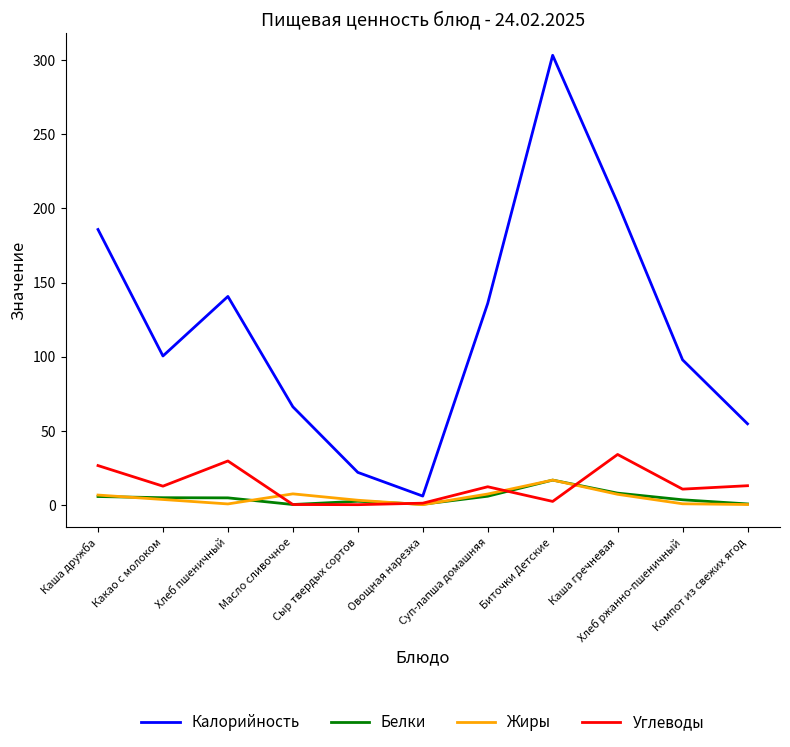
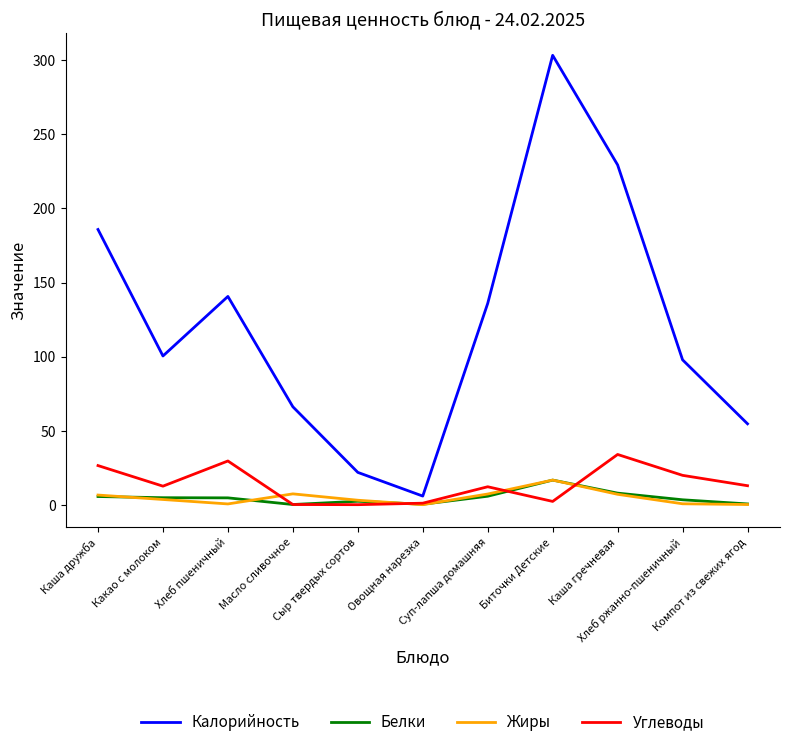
  {
    "Калорийность": {
      "Каша дружба": 186,
      "Какао с молоком": 100,
      "Хлеб пшеничный": 141,
      "Масло сливочное": 66,
      "Сыр твердых сортов": 22,
      "Овощная нарезка": 6,
      "Суп-лапша домашняя": 136,
      "Биточки Детские": 303,
-     "Каша гречневая": 204,
+     "Каша гречневая": 229,
      "Хлеб ржанно-пшеничный": 98,
      "Компот из свежих ягод": 55
    },
    "Белки": {
      "Хлеб пшеничный": 5,
      "Хлеб ржанно-пшеничный": 3
    },
    "Жиры": {
      "Хлеб пшеничный": 1,
      "Масло сливочное": 7,
      "Хлеб ржанно-пшеничный": 1
    },
    "Углеводы": {
      "Каша дружба": 26,
      "Какао с молоком": 13,
      "Хлеб пшеничный": 30,
      "Сыр твердых сортов": 0,
      "Суп-лапша домашняя": 12,
      "Биточки Детские": 2,
      "Каша гречневая": 34,
-     "Хлеб ржанно-пшеничный": 11,
+     "Хлеб ржанно-пшеничный": 20,
      "Компот из свежих ягод": 13
    }
  }
